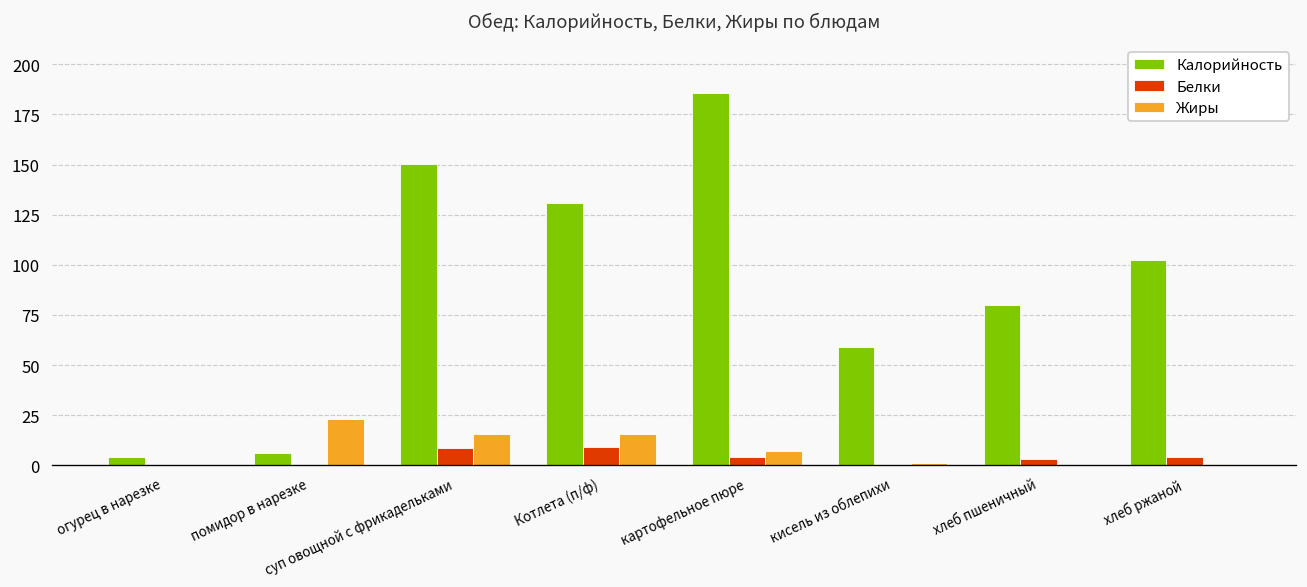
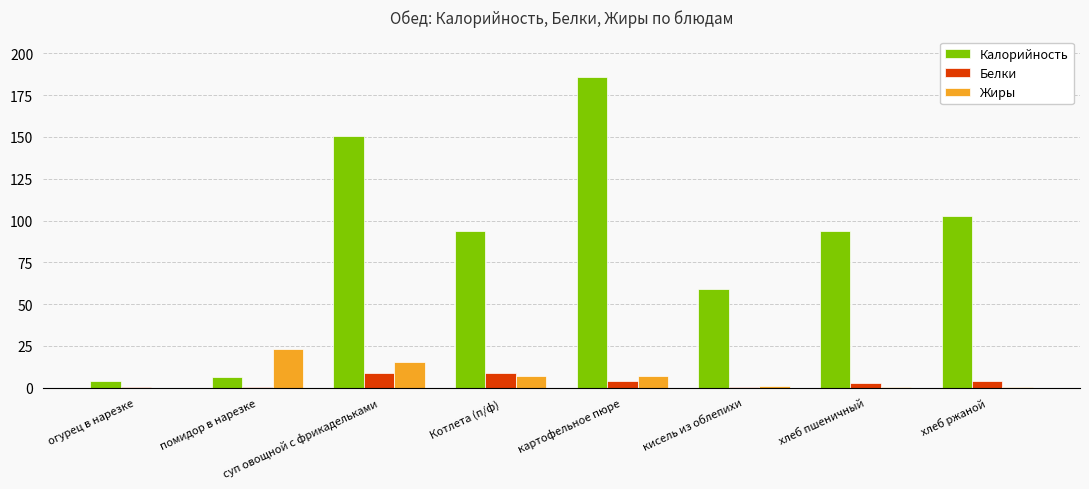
  {
    "Калорийность": {
      "огурец в нарезке": 4,
      "помидор в нарезке": 6,
      "суп овощной с фрикадельками": 150,
-     "Котлета (п/ф)": 131,
+     "Котлета (п/ф)": 94,
      "картофельное пюре": 186,
      "кисель из облепихи": 59,
-     "хлеб пшеничный": 80,
+     "хлеб пшеничный": 94,
      "хлеб ржаной": 103
    },
    "Белки": {
      "суп овощной с фрикадельками": 9,
      "Котлета (п/ф)": 9,
      "картофельное пюре": 4,
      "хлеб пшеничный": 3,
      "хлеб ржаной": 4
    },
    "Жиры": {
      "огурец в нарезке": 0,
      "помидор в нарезке": 23,
      "суп овощной с фрикадельками": 16,
-     "Котлета (п/ф)": 16,
+     "Котлета (п/ф)": 7,
      "картофельное пюре": 7
    }
  }
